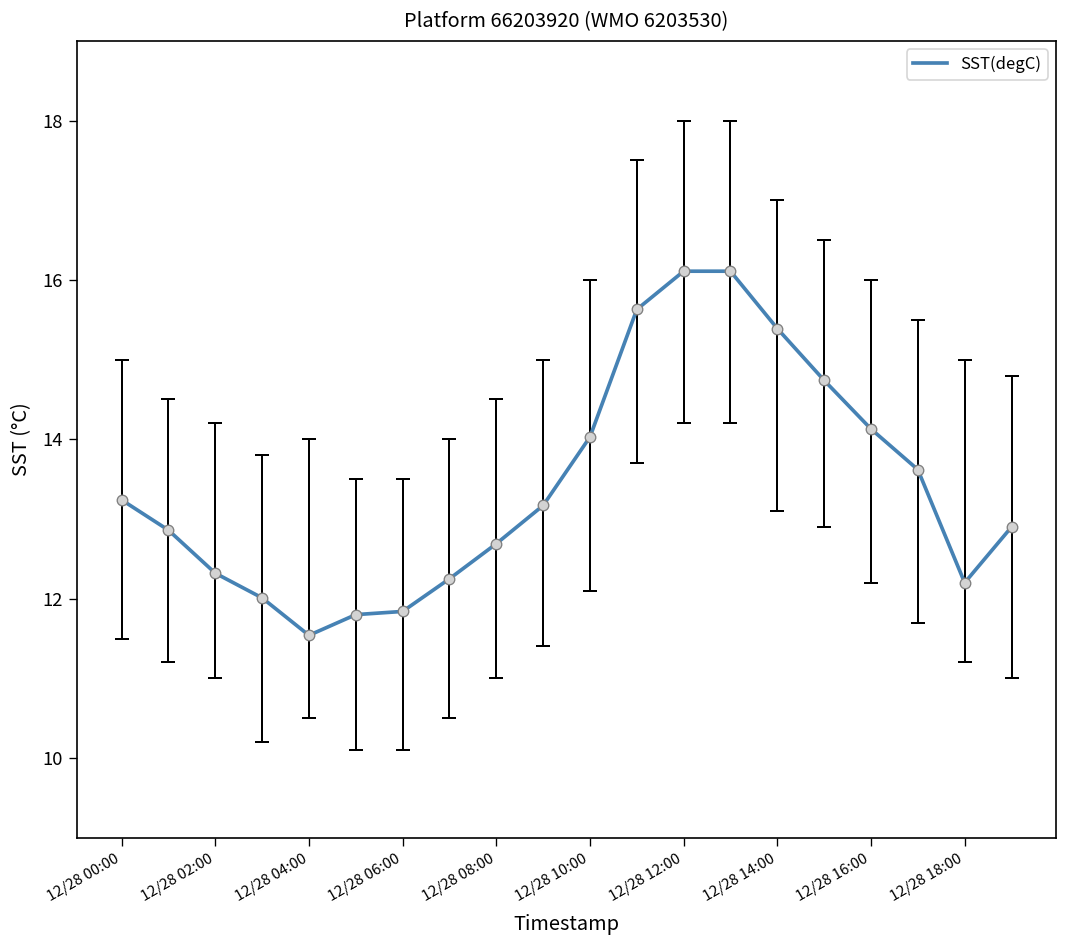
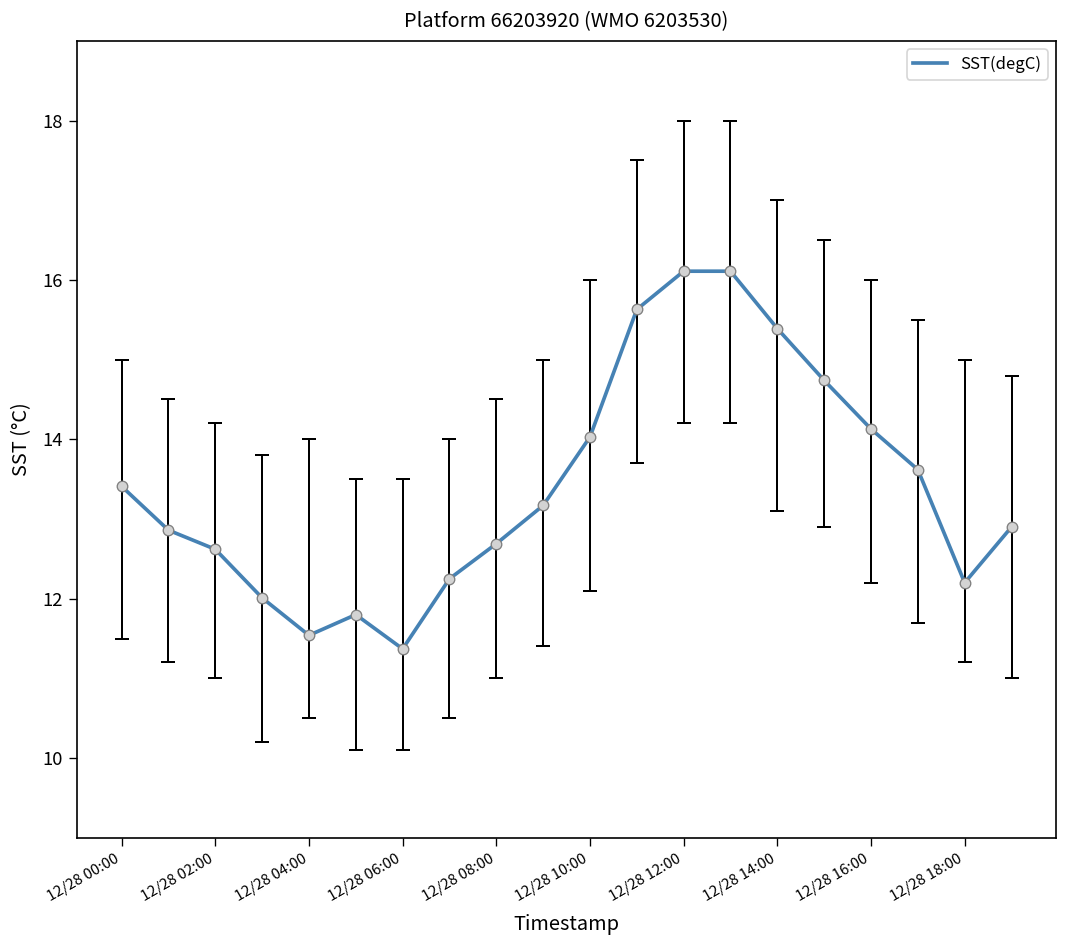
  {
    "SST(degC)": {
-     "12/28 00:00": 13.2,
-     "12/28 02:00": 12.3,
+     "12/28 00:00": 13.4,
+     "12/28 02:00": 12.6,
      "12/28 04:00": 11.5,
-     "12/28 06:00": 11.8,
+     "12/28 06:00": 11.4,
      "12/28 08:00": 12.7,
      "12/28 10:00": 14.0,
      "12/28 12:00": 16.1,
      "12/28 14:00": 15.4,
      "12/28 16:00": 14.1,
      "12/28 18:00": 12.2
    }
  }
